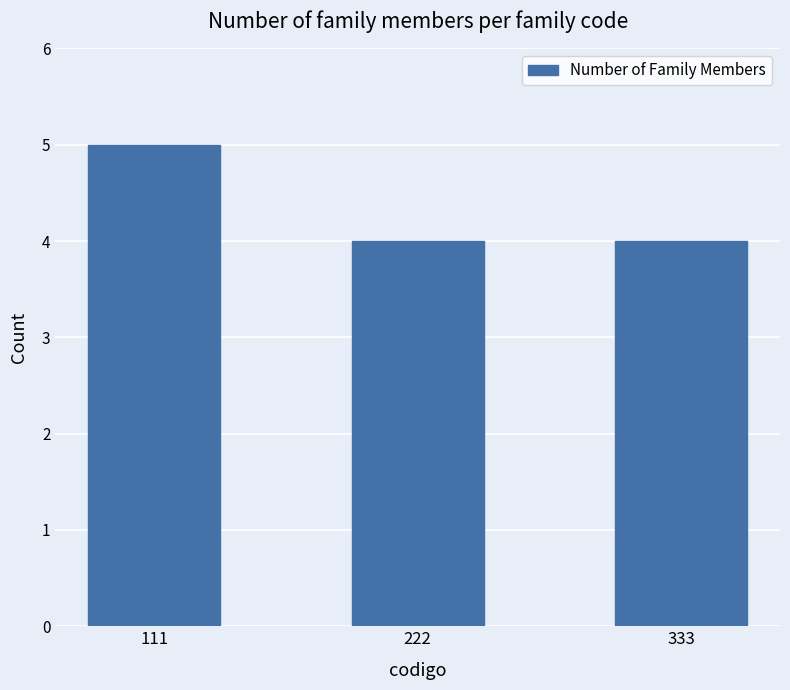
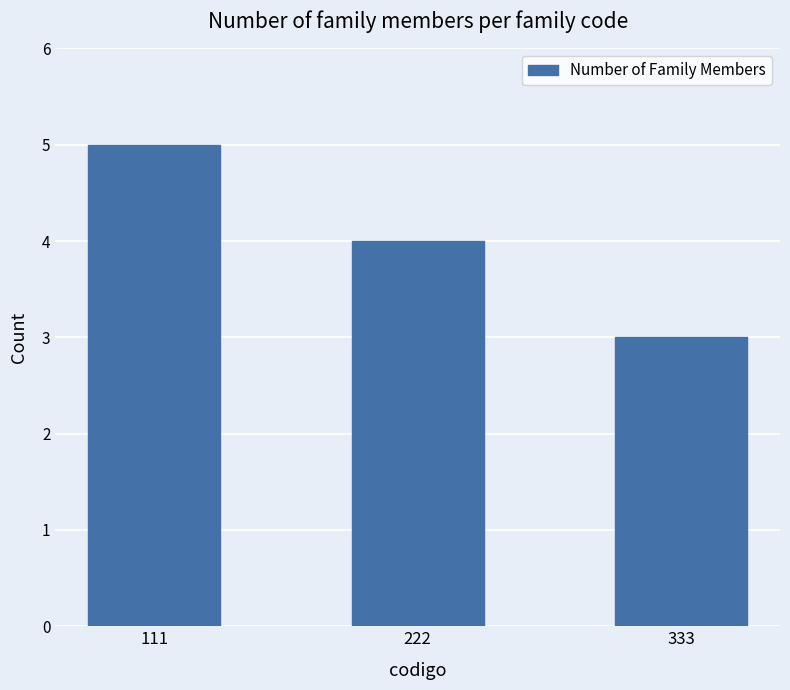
  {
    "111": 5,
    "222": 4,
-   "333": 4
+   "333": 3
  }
